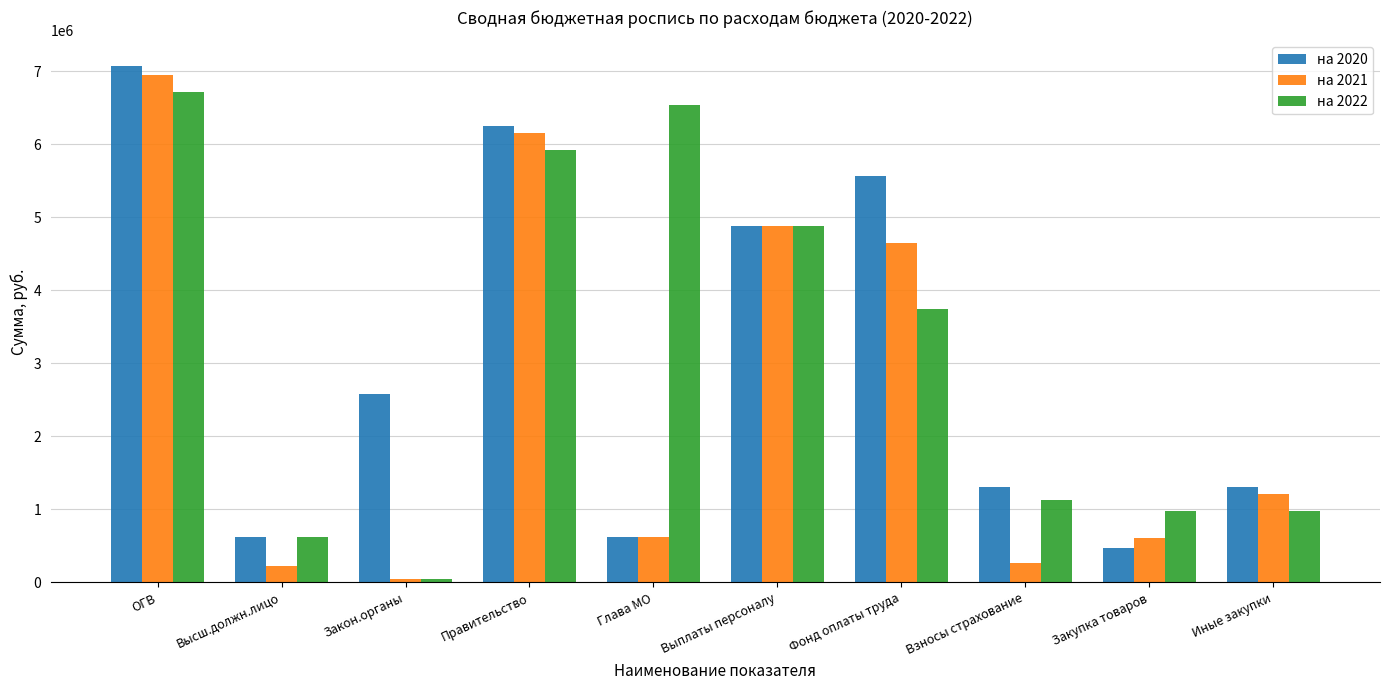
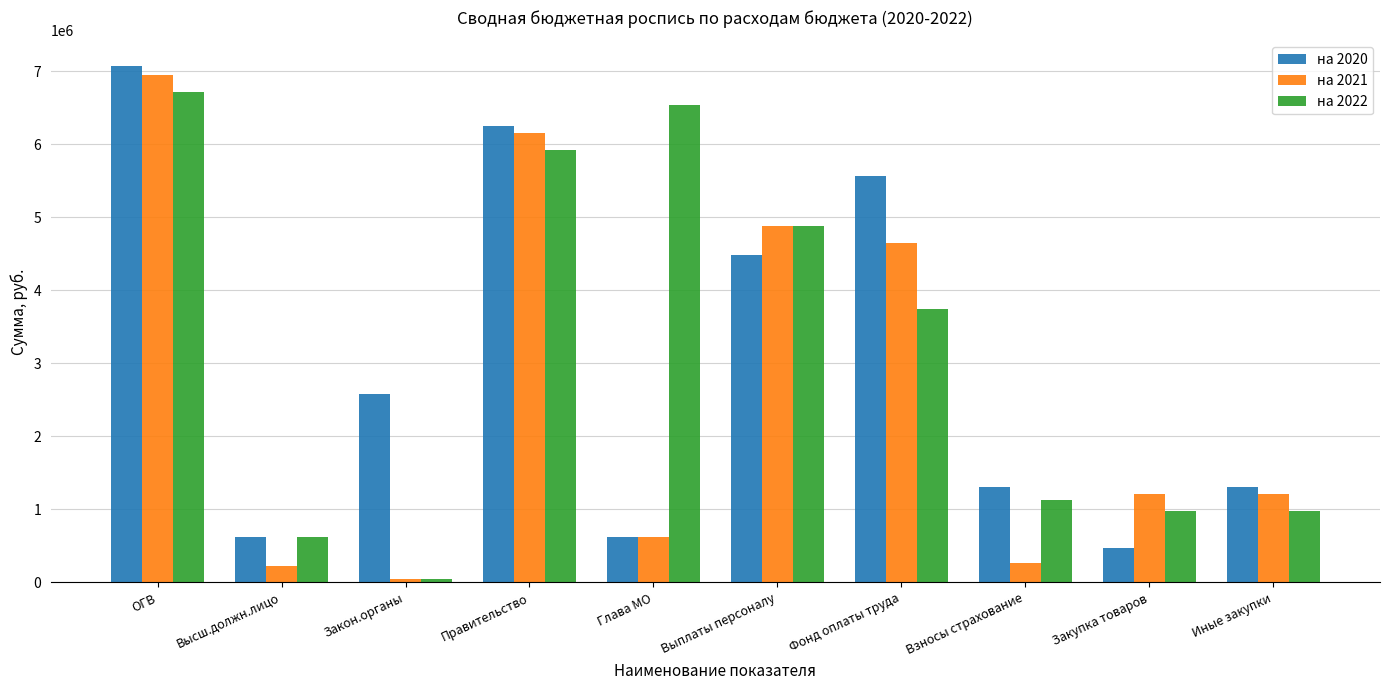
  {
    "на 2020": {
      "ОГВ": 7100000,
      "Высш.должн.лицо": 600000,
      "Закон.органы": 2600000,
      "Правительство": 6300000,
      "Глава МО": 600000,
-     "Выплаты персоналу": 4900000,
+     "Выплаты персоналу": 4500000,
      "Фонд оплаты труда": 5600000,
      "Взносы страхование": 1300000,
      "Закупка товаров": 500000,
      "Иные закупки": 1300000
    },
    "на 2021": {
      "ОГВ": 6900000,
      "Высш.должн.лицо": 200000,
      "Закон.органы": 0,
      "Правительство": 6200000,
      "Глава МО": 600000,
      "Выплаты персоналу": 4900000,
      "Фонд оплаты труда": 4700000,
      "Взносы страхование": 300000,
-     "Закупка товаров": 600000,
+     "Закупка товаров": 1200000,
      "Иные закупки": 1200000
    },
    "на 2022": {
      "ОГВ": 6700000,
      "Высш.должн.лицо": 600000,
      "Закон.органы": 0,
      "Правительство": 5900000,
      "Глава МО": 6500000,
      "Выплаты персоналу": 4900000,
      "Фонд оплаты труда": 3800000,
      "Взносы страхование": 1100000,
      "Закупка товаров": 1000000,
      "Иные закупки": 1000000
    }
  }
